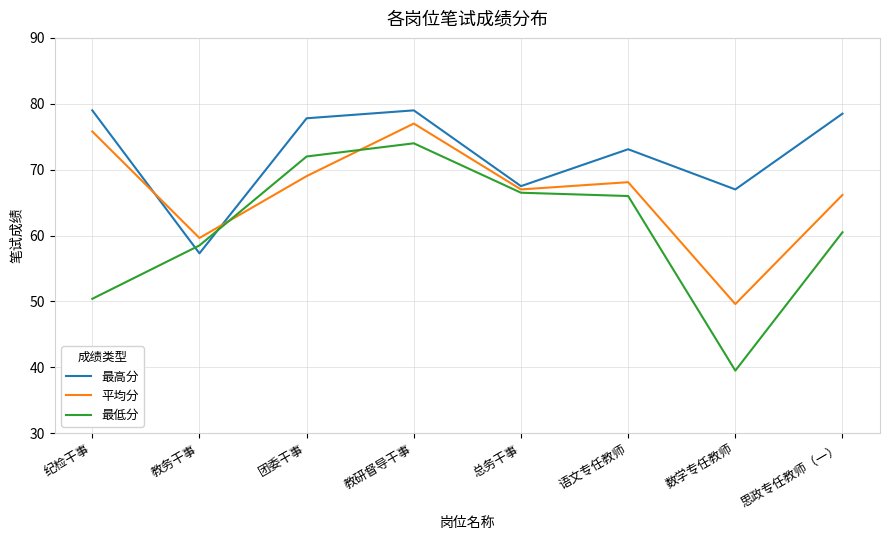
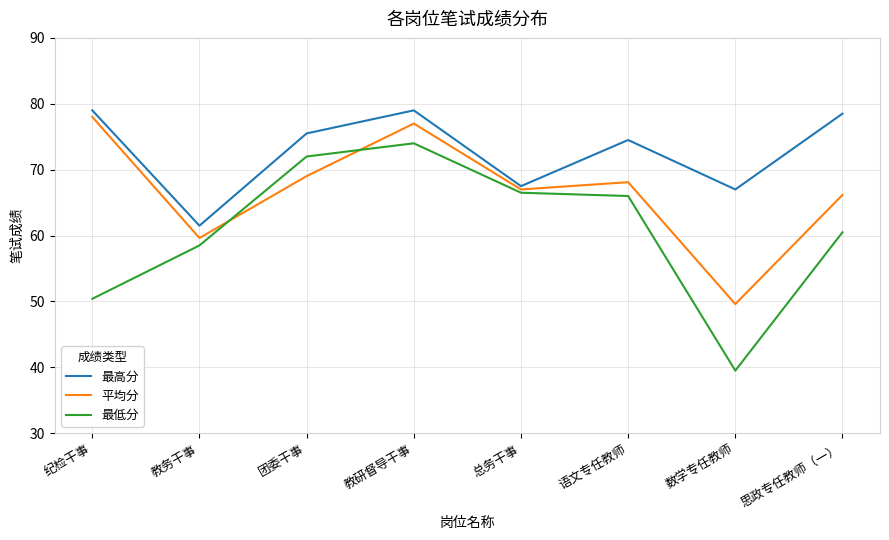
  {
    "最高分": {
      "纪检干事": 79,
-     "教务干事": 57,
-     "团委干事": 78,
+     "教务干事": 62,
+     "团委干事": 76,
      "教研督导干事": 79,
      "总务干事": 68,
-     "语文专任教师": 73,
+     "语文专任教师": 75,
      "数学专任教师": 67,
      "思政专任教师（一）": 79
    },
    "平均分": {
-     "纪检干事": 76,
+     "纪检干事": 78,
      "教务干事": 60,
      "团委干事": 69,
      "教研督导干事": 77,
      "总务干事": 67,
      "语文专任教师": 68,
      "数学专任教师": 50,
      "思政专任教师（一）": 66
    },
    "最低分": {
      "纪检干事": 50,
      "教务干事": 59,
      "团委干事": 72,
      "教研督导干事": 74,
      "总务干事": 67,
      "语文专任教师": 66,
      "数学专任教师": 40,
      "思政专任教师（一）": 61
    }
  }
